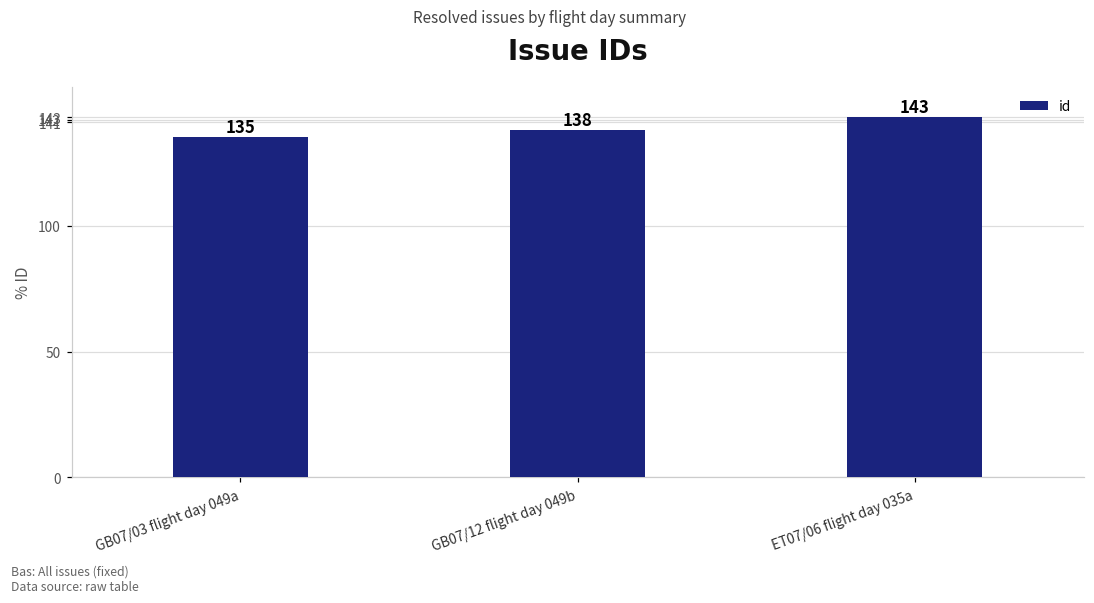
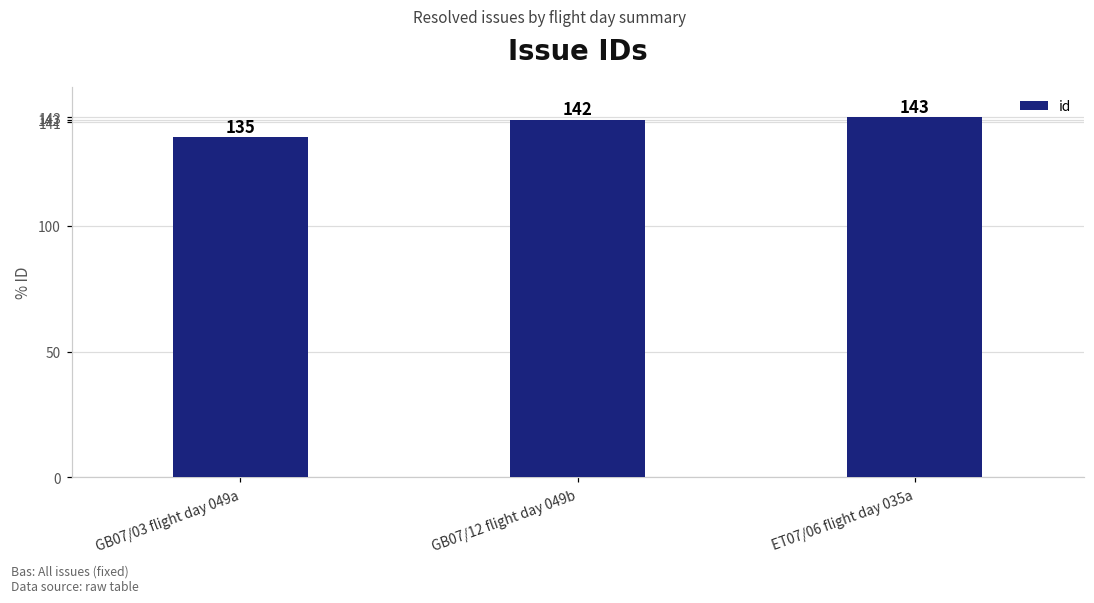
  {
    "GB07/03 flight day 049a": 135,
-   "GB07/12 flight day 049b": 138,
+   "GB07/12 flight day 049b": 142,
    "ET07/06 flight day 035a": 143
  }
